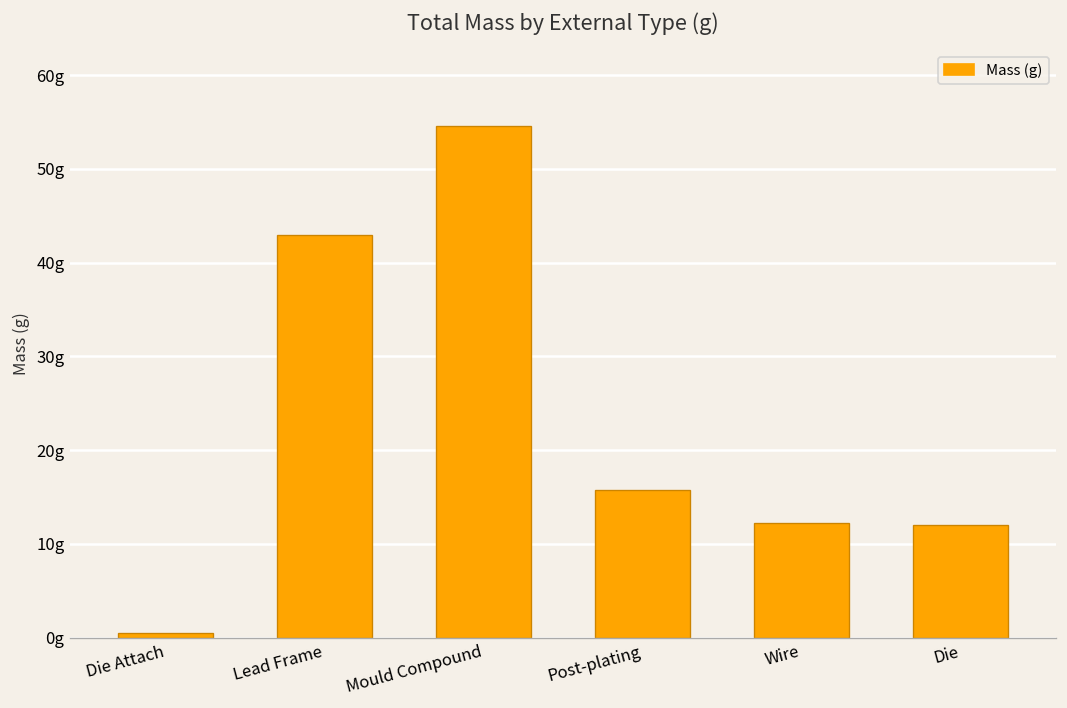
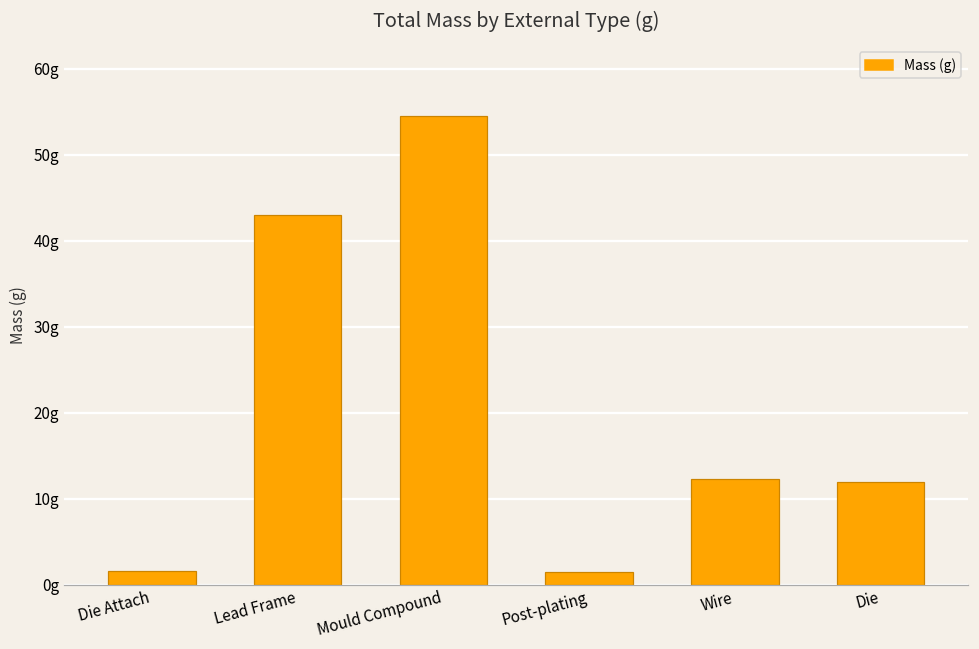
  {
-   "Die Attach": "0g",
+   "Die Attach": "2g",
    "Lead Frame": "43g",
    "Mould Compound": "55g",
-   "Post-plating": "16g",
+   "Post-plating": "2g",
    "Wire": "12g",
    "Die": "12g"
  }
